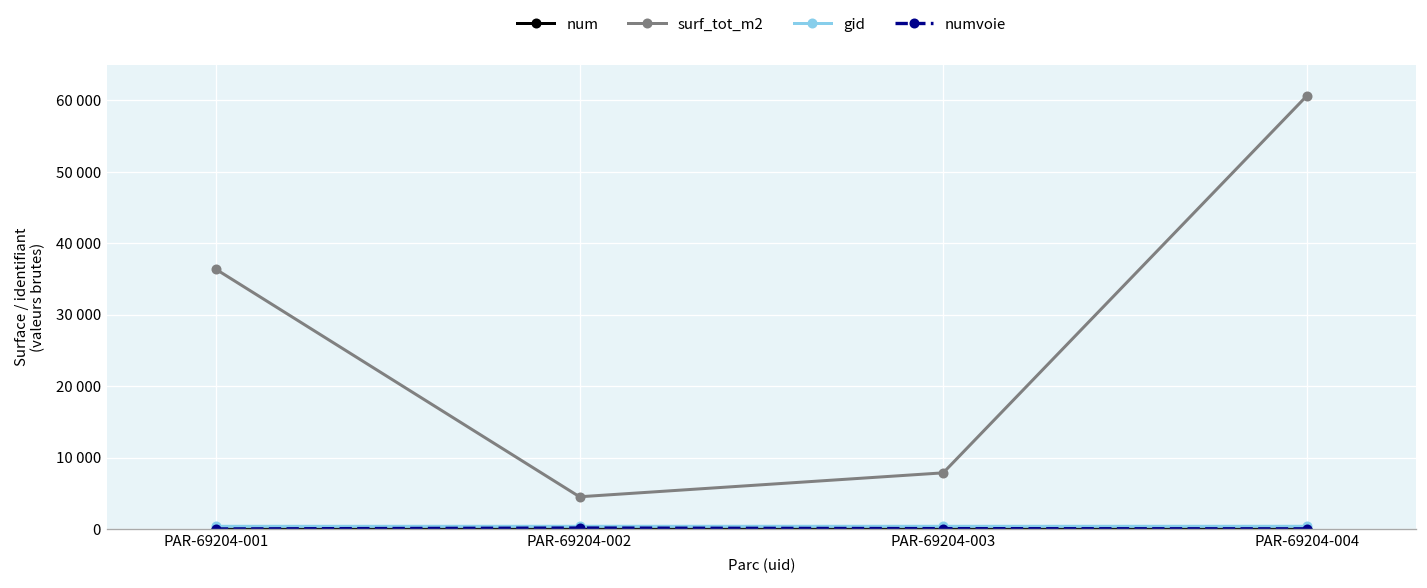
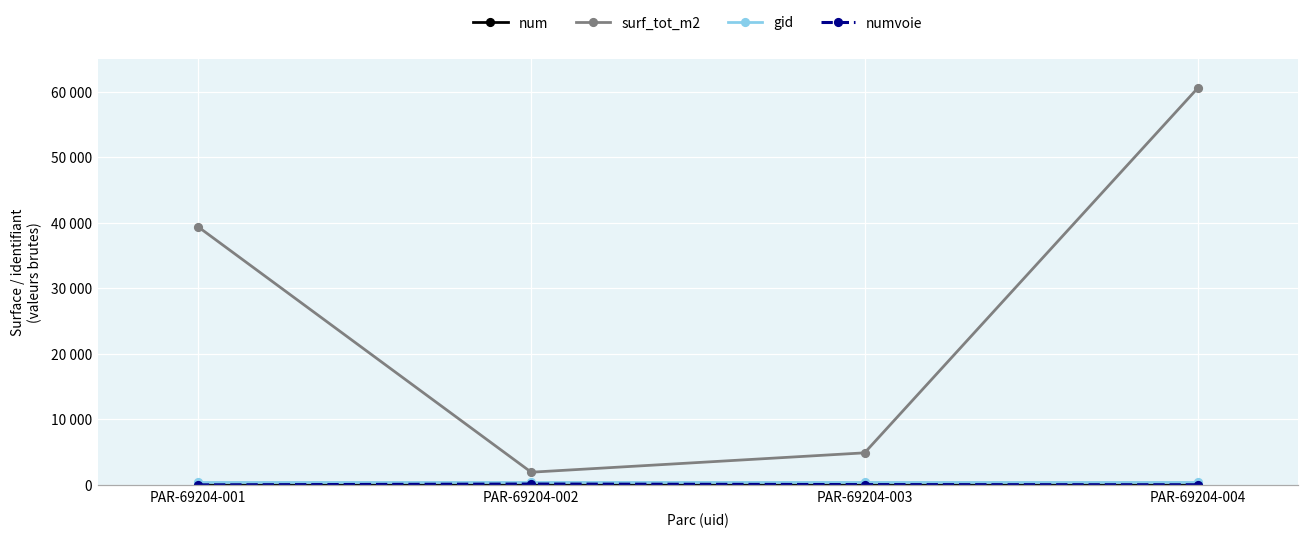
  {
    "surf_tot_m2": {
-     "PAR-69204-001": 36000,
-     "PAR-69204-002": 5000,
-     "PAR-69204-003": 8000,
+     "PAR-69204-001": 39000,
+     "PAR-69204-002": 2000,
+     "PAR-69204-003": 5000,
      "PAR-69204-004": 61000
    }
  }
